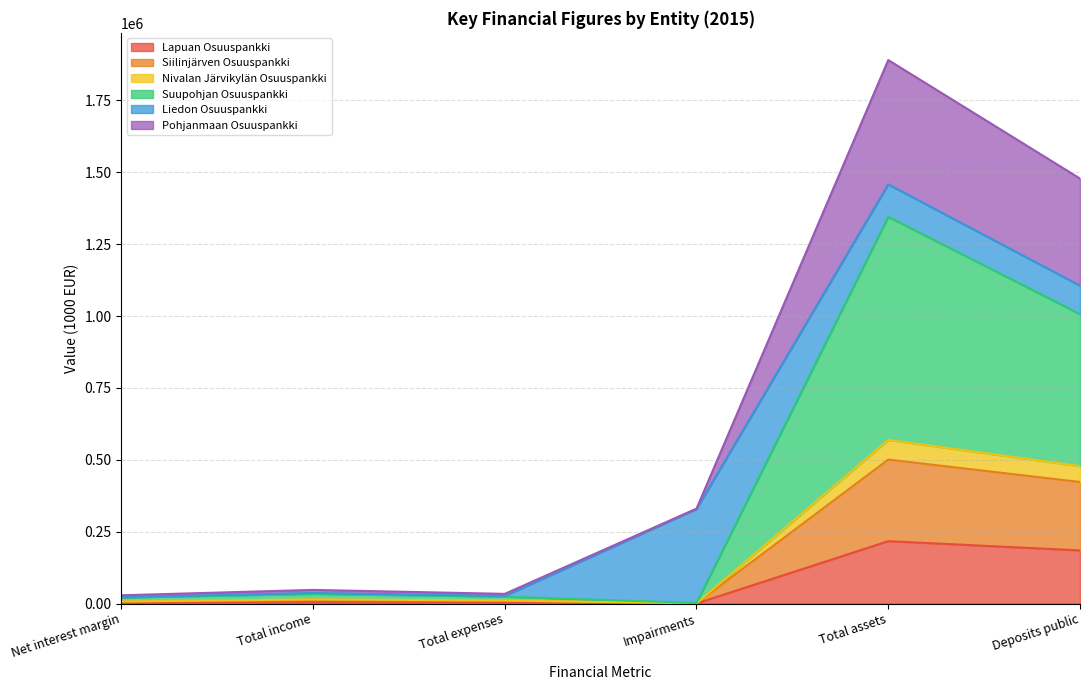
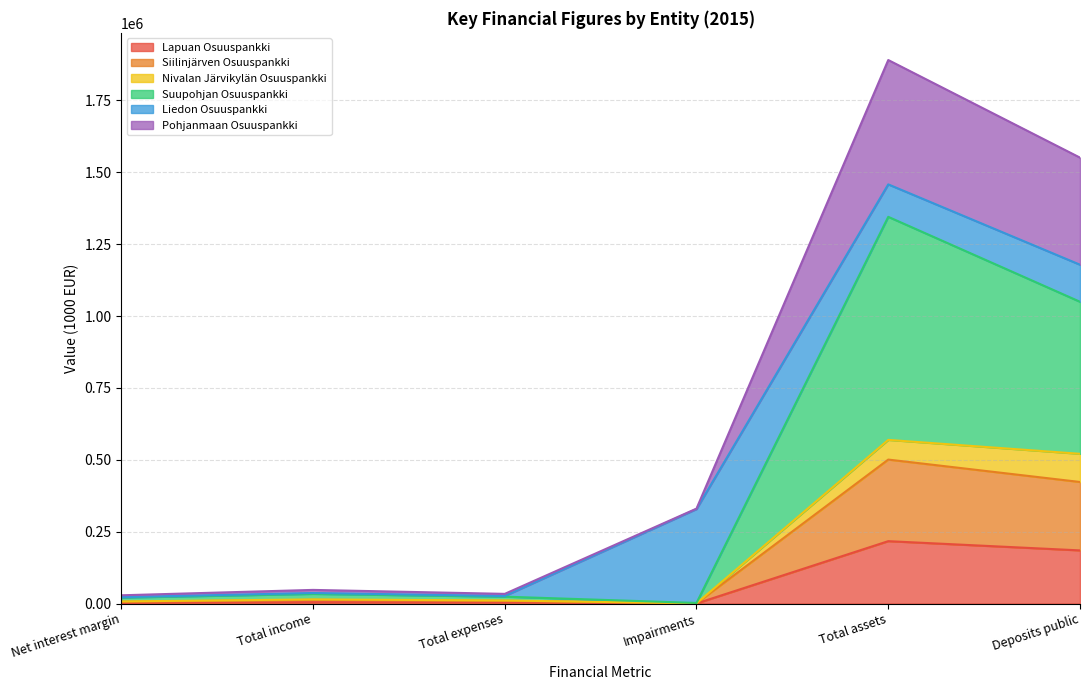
  {
    "Nivalan Järvikylän Osuuspankki": {
      "Total assets": 70000,
-     "Deposits public": 60000
+     "Deposits public": 100000
    },
    "Suupohjan Osuuspankki": {
      "Total assets": 780000,
      "Deposits public": 530000
    },
    "Liedon Osuuspankki": {
      "Total assets": 110000,
-     "Deposits public": 100000
+     "Deposits public": 130000
    },
    "Pohjanmaan Osuuspankki": {
      "Total income": 10000,
      "Total assets": 430000,
      "Deposits public": 370000
    }
  }
